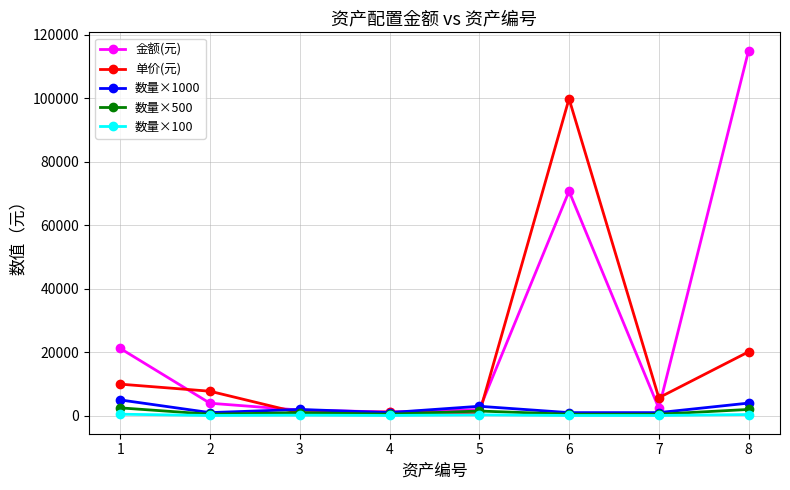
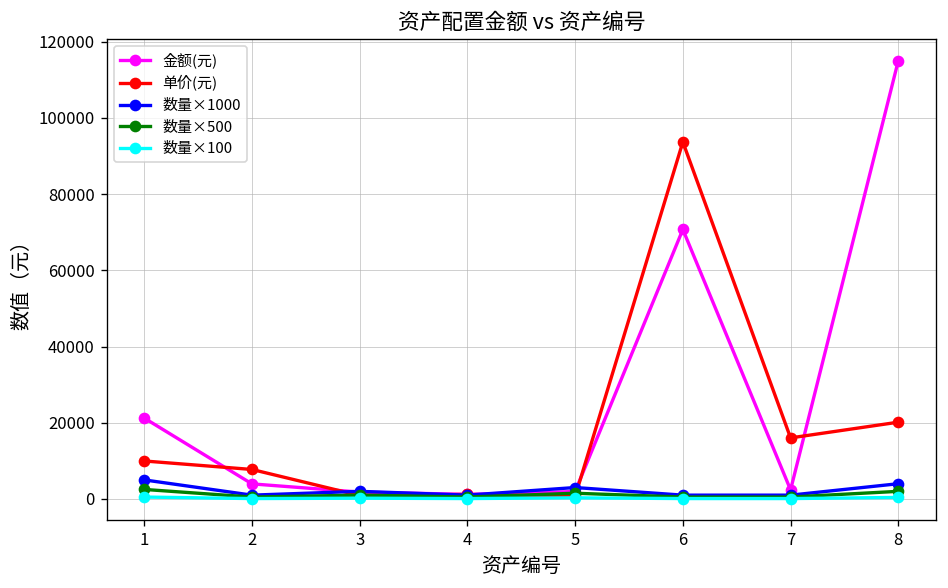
  {
    "金额(元)": {
      "1": 21000,
      "2": 4000,
      "6": 71000,
      "7": 2000,
      "8": 115000
    },
    "单价(元)": {
      "1": 10000,
      "2": 8000,
-     "6": 100000,
-     "7": 6000,
+     "6": 94000,
+     "7": 16000,
      "8": 20000
    },
    "数量×1000": {
      "1": 5000,
      "5": 3000,
      "8": 4000
    },
    "数量×500": {
      "1": 3000,
      "8": 2000
    },
    "数量×100": {
      "1": 1000,
      "8": 0
    }
  }
